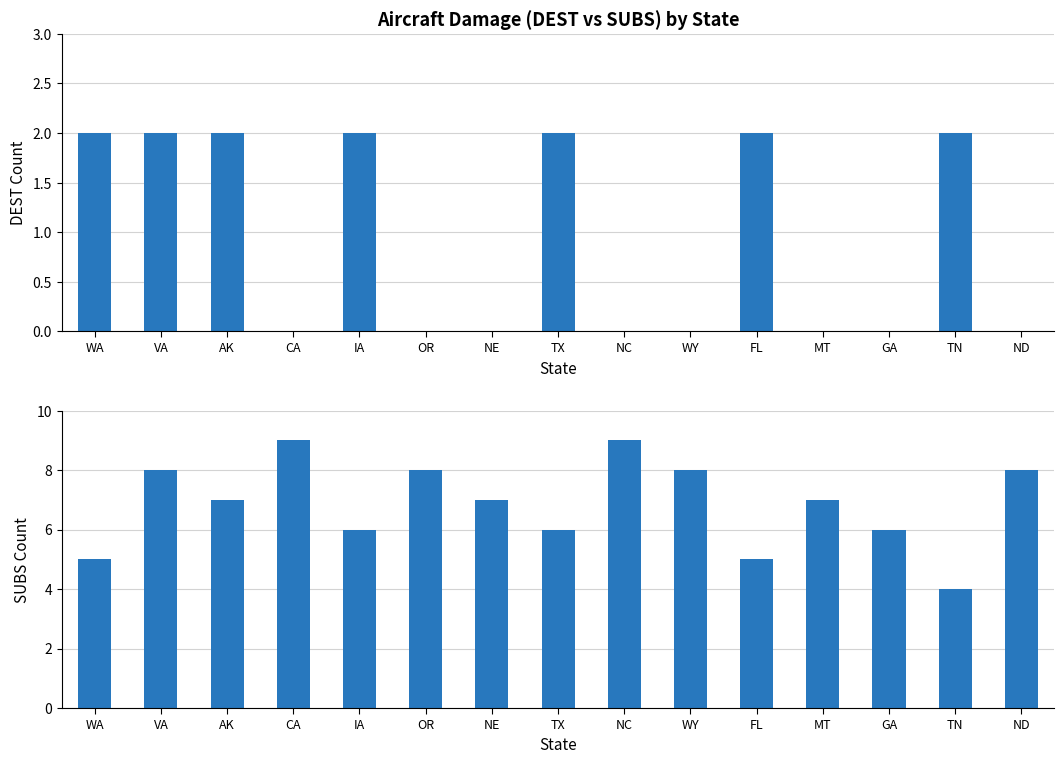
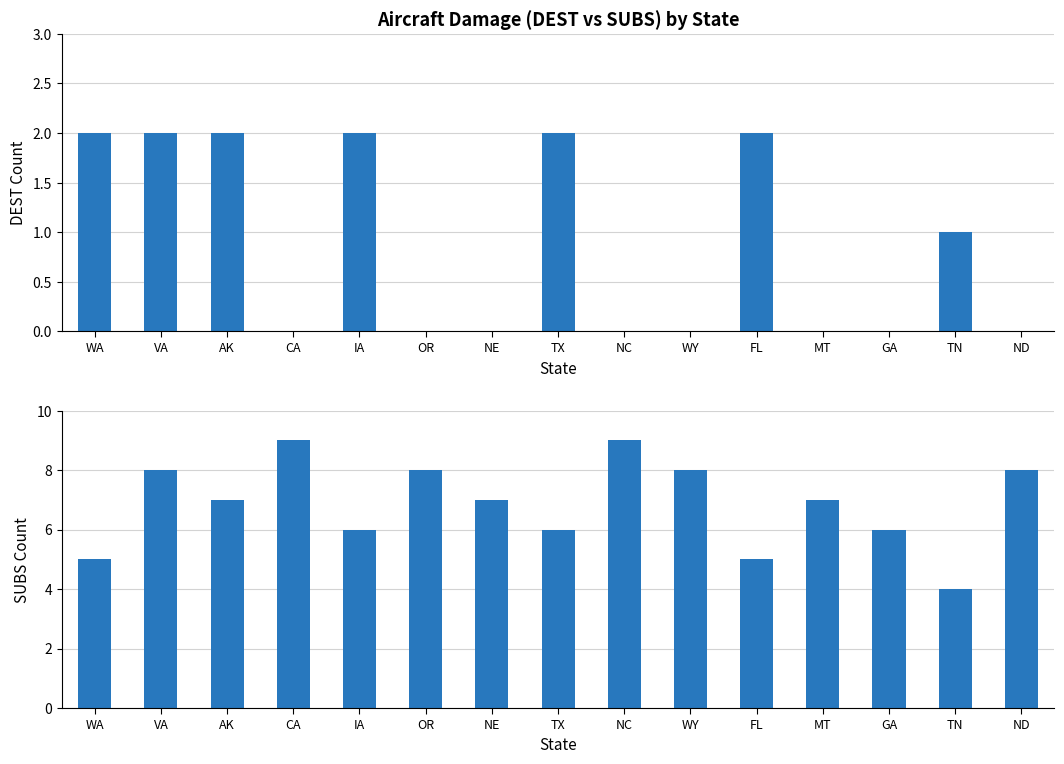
  {
    "Aircraft Damage (DEST vs SUBS) by State": {
      "WA": 2,
      "VA": 2,
      "AK": 2,
      "CA": 0,
      "IA": 2,
      "OR": 0,
      "NE": 0,
      "TX": 2,
      "NC": 0,
      "WY": 0,
      "FL": 2,
      "MT": 0,
      "GA": 0,
-     "TN": 2,
+     "TN": 1,
      "ND": 0
    }
  }
